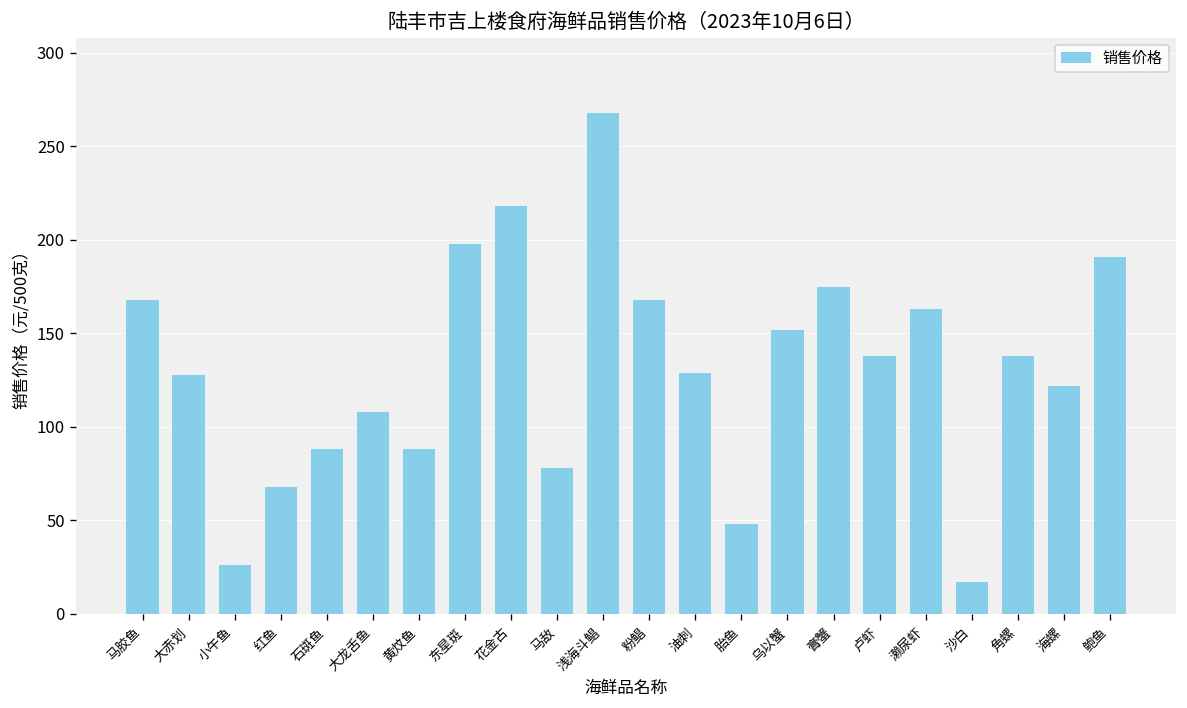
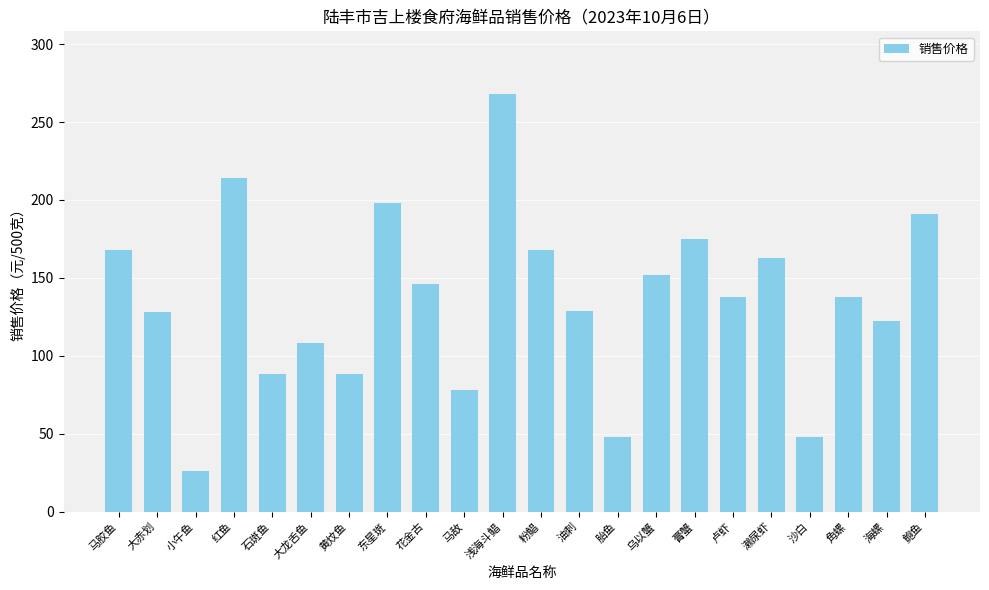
  {
    "马胶鱼": 168,
    "大赤划": 128,
    "小午鱼": 26,
-   "红鱼": 68,
+   "红鱼": 214,
    "石斑鱼": 88,
    "大龙舌鱼": 108,
    "黄炆鱼": 88,
    "东星斑": 198,
-   "花金古": 218,
+   "花金古": 146,
    "马敌": 78,
    "浅海斗鲳": 268,
    "粉鲳": 168,
    "油刺": 129,
    "胎鱼": 48,
    "乌以蟹": 152,
    "膏蟹": 175,
    "卢虾": 138,
    "濑尿虾": 163,
-   "沙白": 17,
+   "沙白": 48,
    "角螺": 138,
    "海螺": 122,
    "鲍鱼": 191
  }
